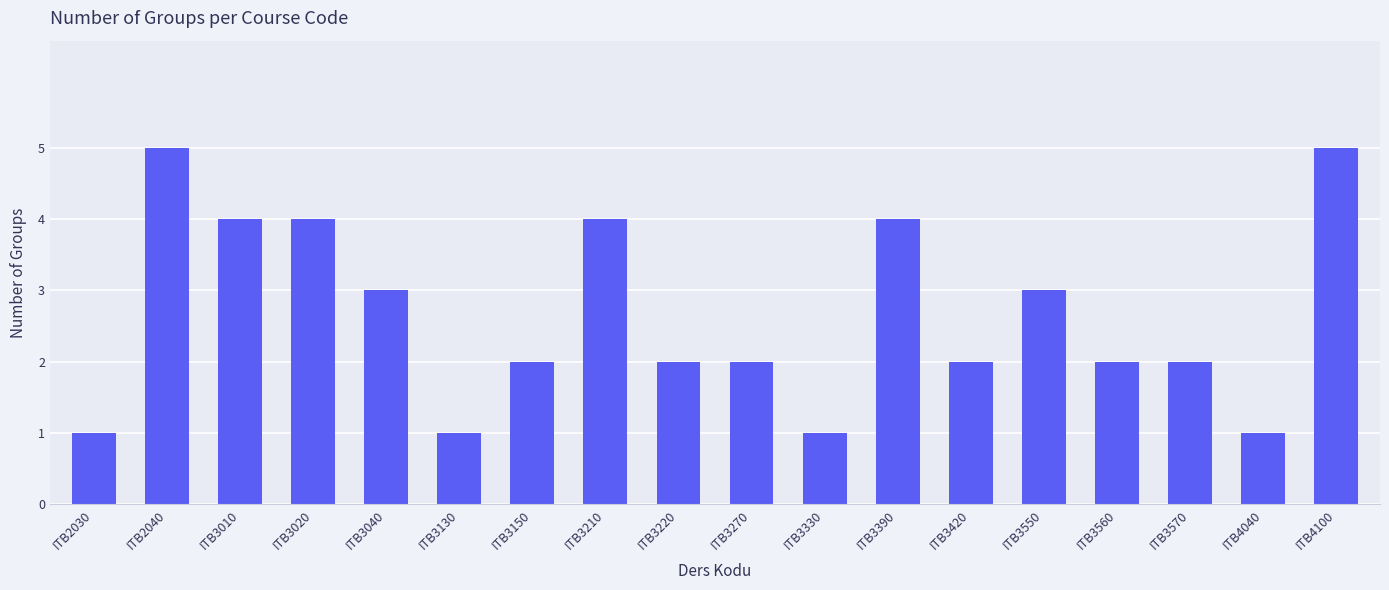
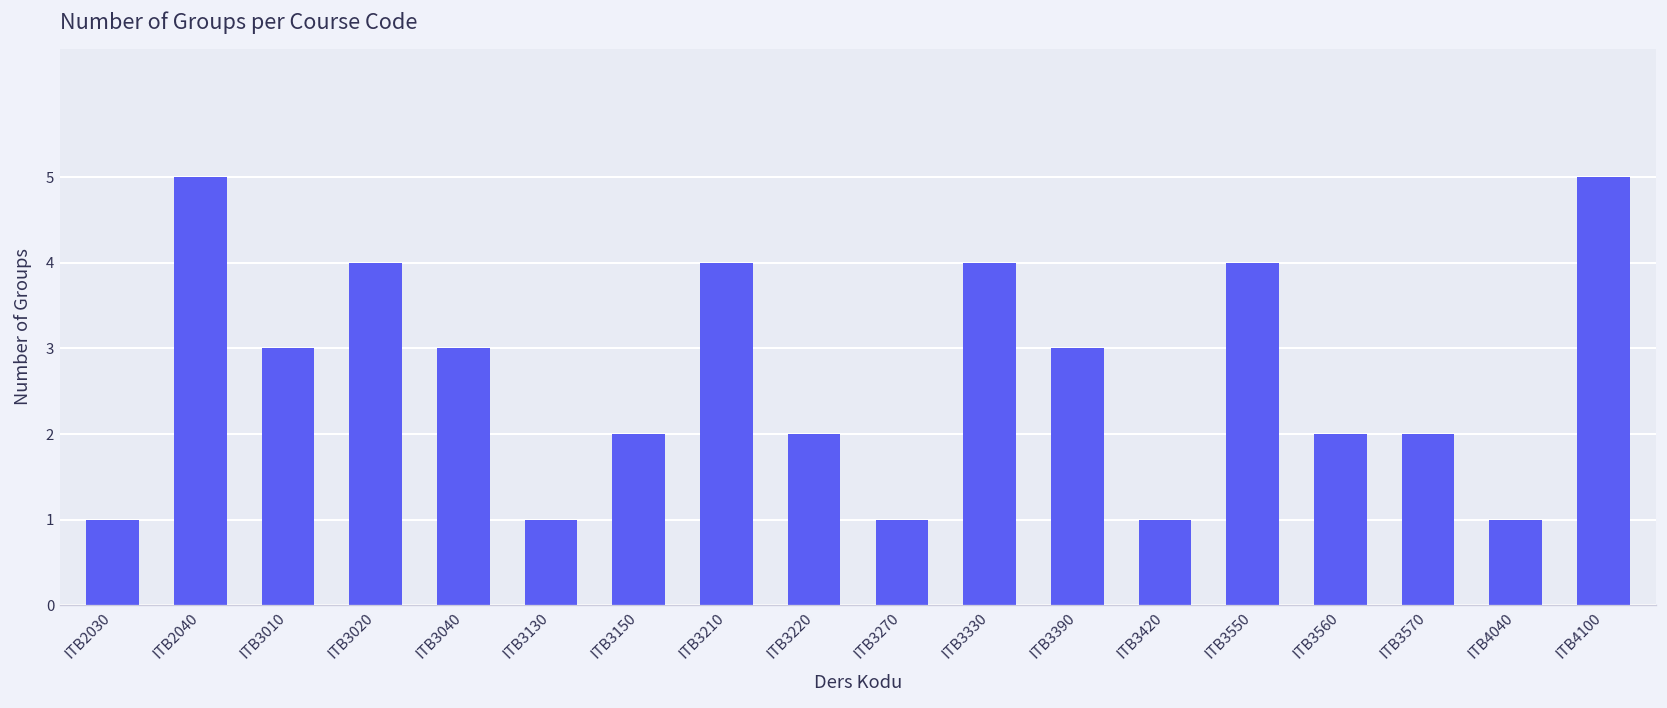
  {
    "ITB2030": 1,
    "ITB2040": 5,
-   "ITB3010": 4,
+   "ITB3010": 3,
    "ITB3020": 4,
    "ITB3040": 3,
    "ITB3130": 1,
    "ITB3150": 2,
    "ITB3210": 4,
    "ITB3220": 2,
-   "ITB3270": 2,
-   "ITB3330": 1,
-   "ITB3390": 4,
-   "ITB3420": 2,
-   "ITB3550": 3,
+   "ITB3270": 1,
+   "ITB3330": 4,
+   "ITB3390": 3,
+   "ITB3420": 1,
+   "ITB3550": 4,
    "ITB3560": 2,
    "ITB3570": 2,
    "ITB4040": 1,
    "ITB4100": 5
  }
